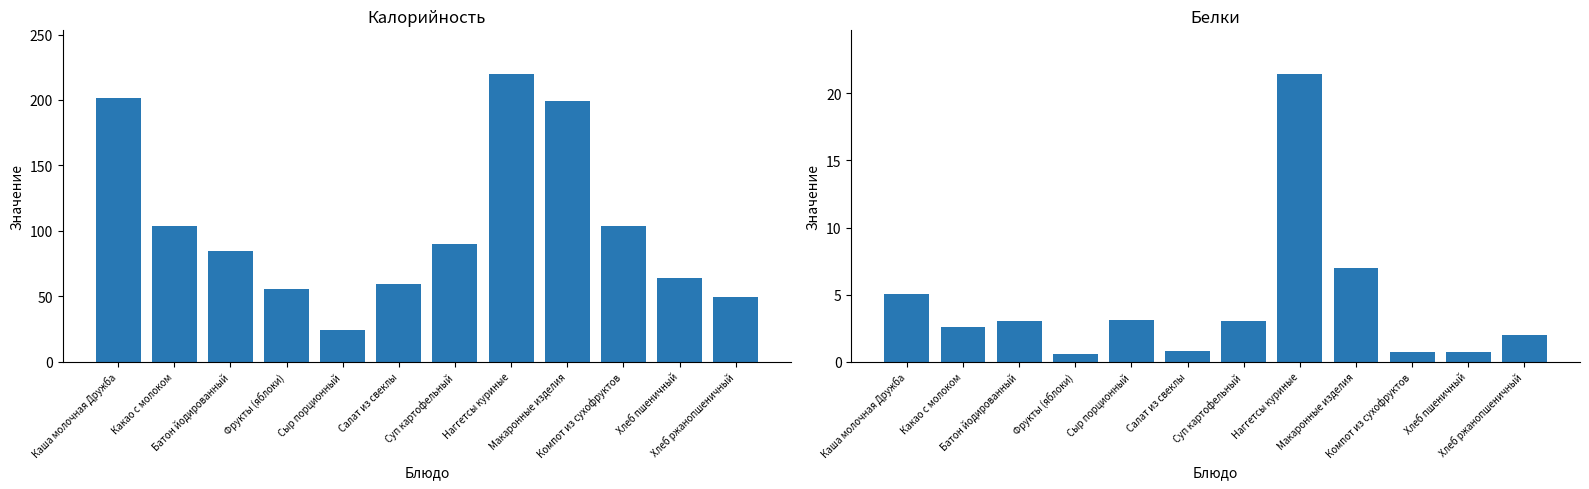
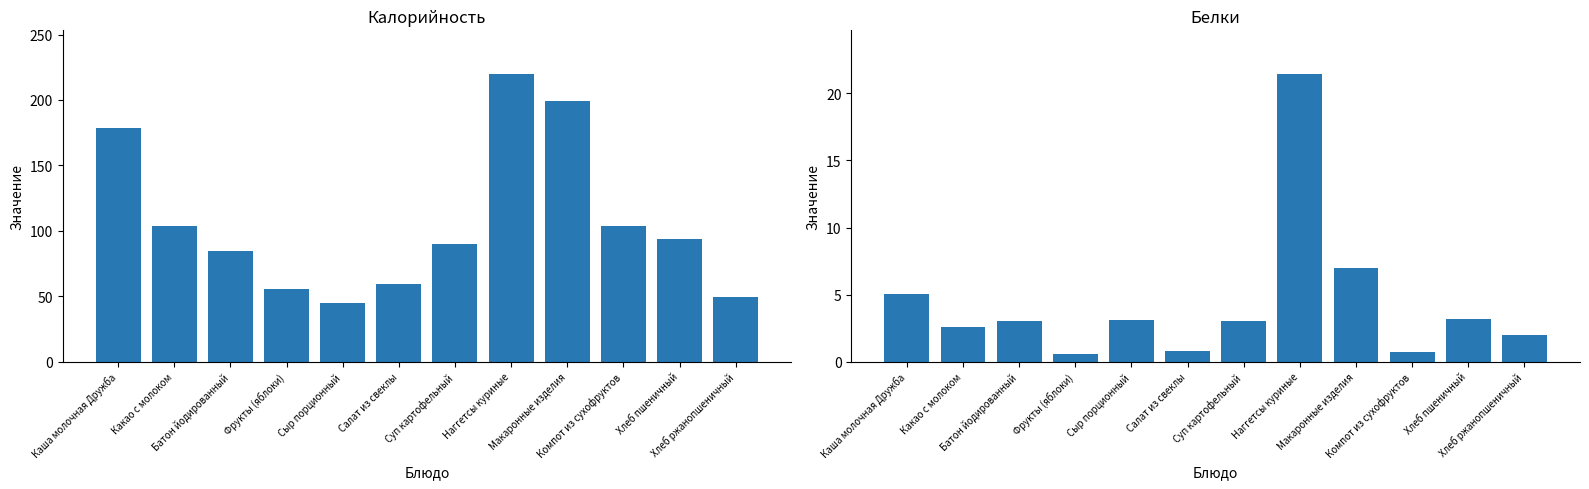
  {
    "Калорийность": {
-     "Каша молочная Дружба": 202,
+     "Каша молочная Дружба": 179,
      "Какао с молоком": 104,
      "Батон йодированный": 85,
      "Фрукты (яблоки)": 56,
-     "Сыр порционный": 24,
+     "Сыр порционный": 45,
      "Салат из свеклы": 59,
      "Суп картофельный": 90,
      "Наггетсы куриные": 220,
      "Макаронные изделия": 199,
      "Компот из сухофруктов": 104,
-     "Хлеб пшеничный": 64,
+     "Хлеб пшеничный": 94,
      "Хлеб ржанопшеничный": 50
    },
    "Белки": {
      "Каша молочная Дружба": 5.0,
      "Какао с молоком": 2.6,
      "Батон йодированный": 3.0,
      "Фрукты (яблоки)": 0.6,
      "Сыр порционный": 3.1,
      "Салат из свеклы": 0.8,
      "Суп картофельный": 3.0,
      "Наггетсы куриные": 21.5,
      "Макаронные изделия": 7.0,
      "Компот из сухофруктов": 0.7,
-     "Хлеб пшеничный": 0.7,
+     "Хлеб пшеничный": 3.2,
      "Хлеб ржанопшеничный": 2.0
    }
  }
